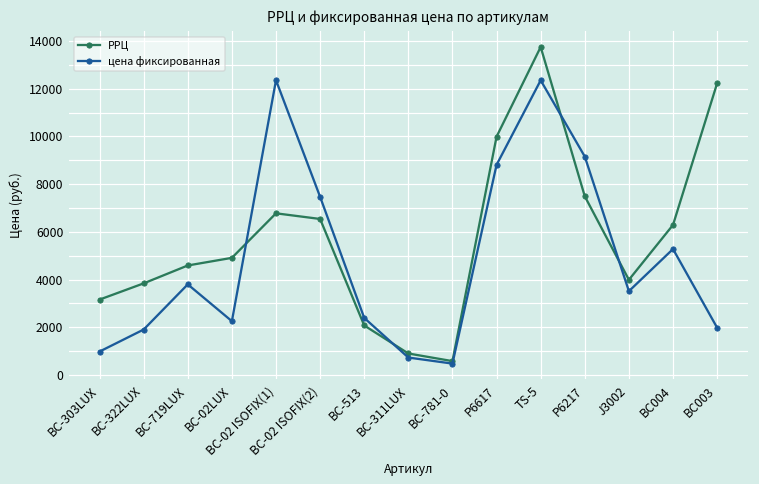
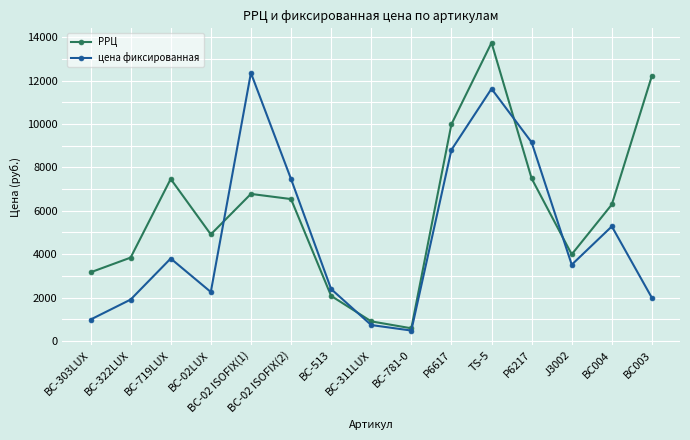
  {
    "РРЦ": {
      "BC-303LUX": 3200,
      "BC-322LUX": 3800,
-     "BC-719LUX": 4600,
+     "BC-719LUX": 7500,
      "BC-02LUX": 4900,
      "BC-02 ISOFIX(1)": 6800,
      "BC-02 ISOFIX(2)": 6500,
      "BC-513": 2100,
      "BC-311LUX": 900,
      "P6617": 10000,
      "TS-5": 13800,
      "P6217": 7500,
      "J3002": 4000,
      "BC004": 6300,
      "BC003": 12200
    },
    "цена фиксированная": {
      "BC-303LUX": 1000,
      "BC-322LUX": 1900,
      "BC-719LUX": 3800,
      "BC-02LUX": 2300,
      "BC-02 ISOFIX(1)": 12400,
      "BC-02 ISOFIX(2)": 7500,
      "BC-513": 2400,
      "BC-311LUX": 700,
      "P6617": 8800,
-     "TS-5": 12400,
+     "TS-5": 11600,
      "P6217": 9200,
      "J3002": 3500,
      "BC004": 5300,
      "BC003": 2000
    }
  }
